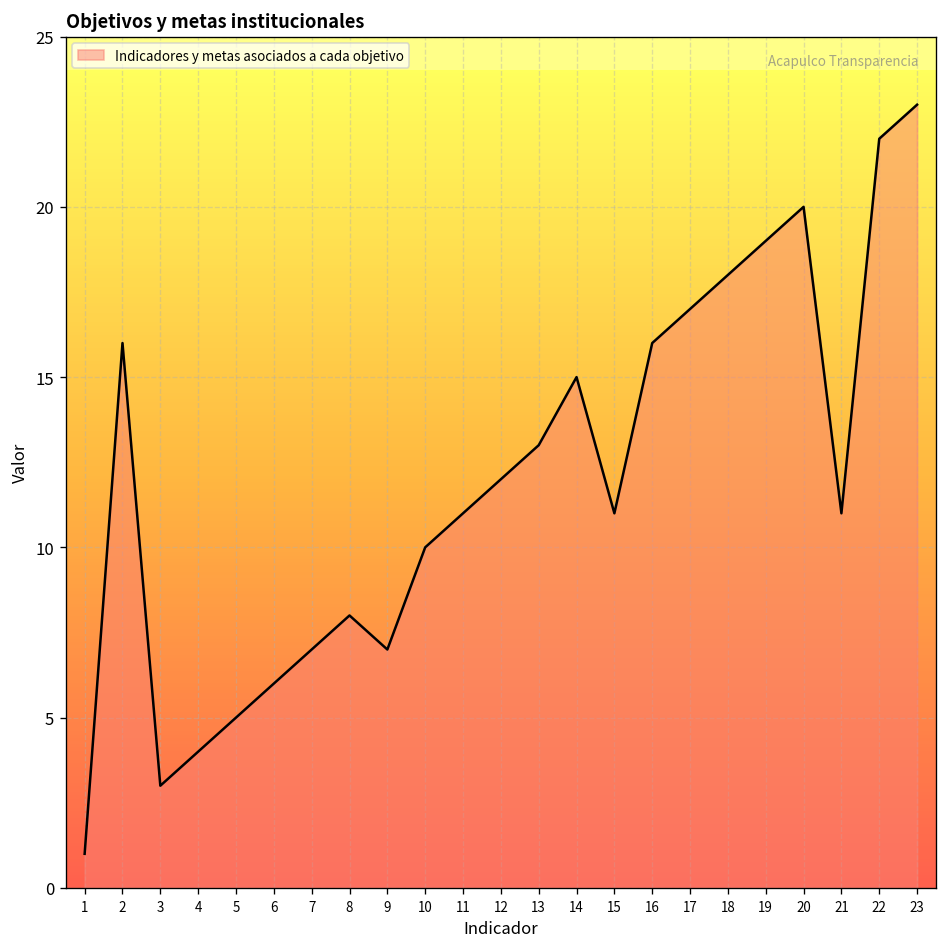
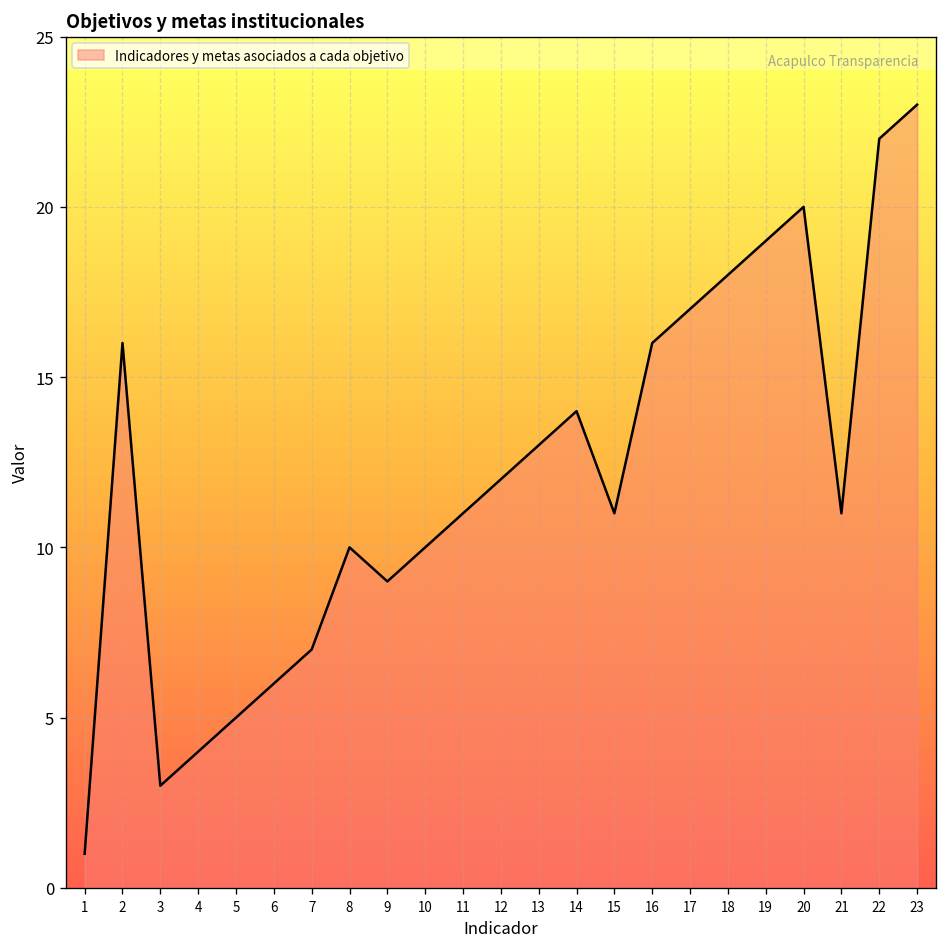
  {
    "1": 1,
    "2": 16,
    "3": 3,
    "4": 4,
    "5": 5,
    "6": 6,
    "7": 7,
-   "8": 8,
-   "9": 7,
+   "8": 10,
+   "9": 9,
    "10": 10,
    "11": 11,
    "12": 12,
    "13": 13,
-   "14": 15,
+   "14": 14,
    "15": 11,
    "16": 16,
    "17": 17,
    "18": 18,
    "19": 19,
    "20": 20,
    "21": 11,
    "22": 22,
    "23": 23
  }
